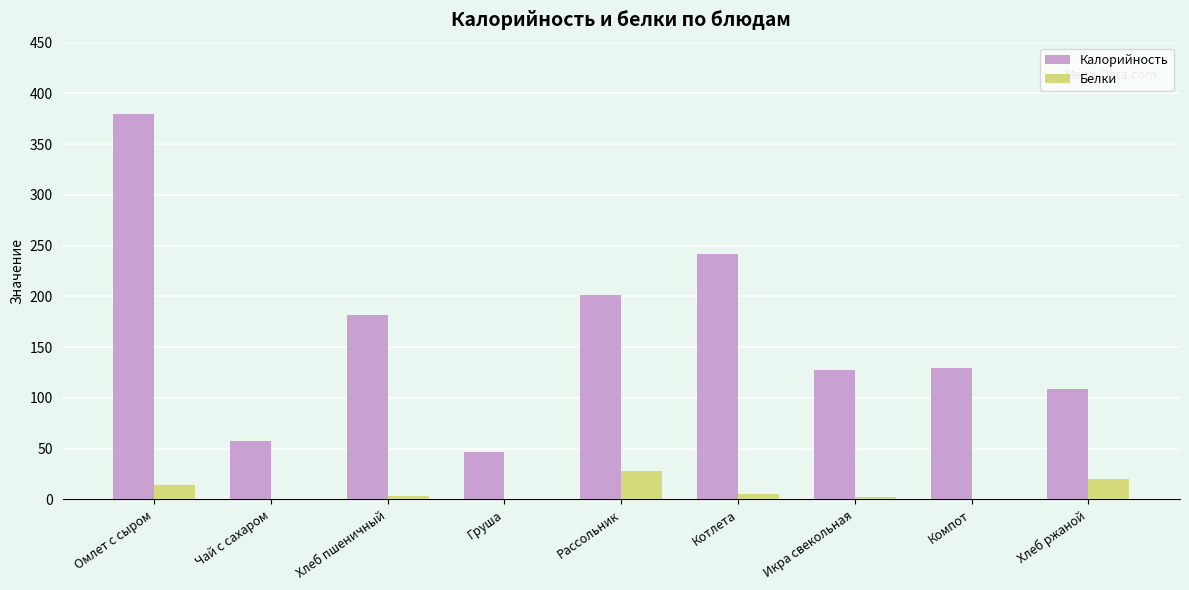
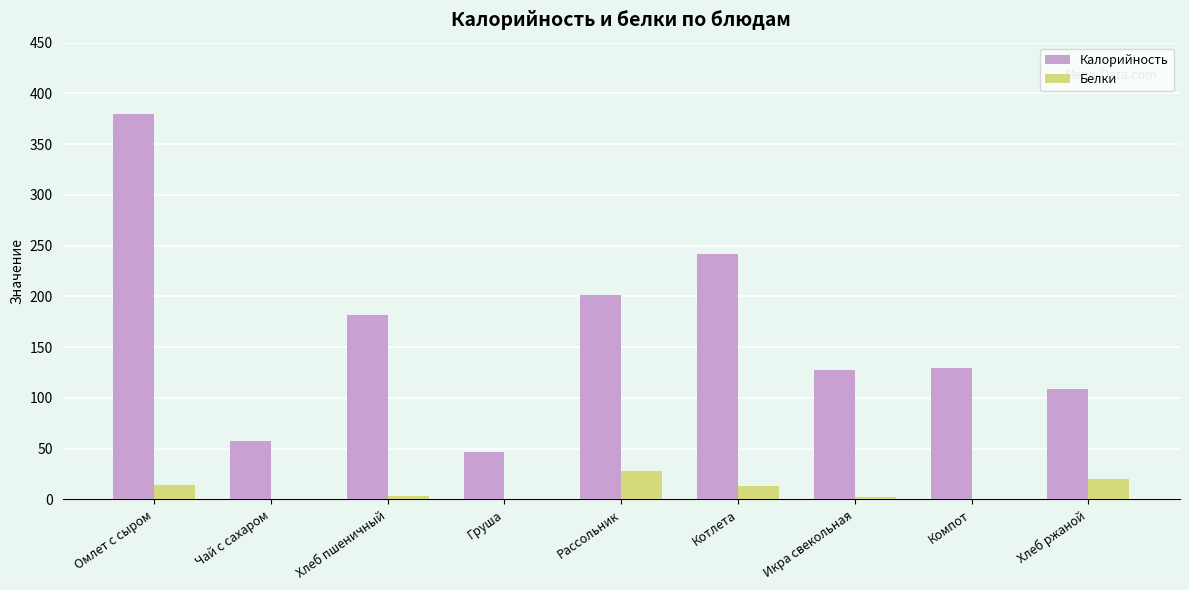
  {
    "Калорийность": {
      "Омлет с сыром": 380,
      "Чай с сахаром": 57,
      "Хлеб пшеничный": 182,
      "Груша": 47,
      "Рассольник": 201,
      "Котлета": 242,
      "Икра свекольная": 127,
      "Компот": 129,
      "Хлеб ржаной": 109
    },
    "Белки": {
      "Омлет с сыром": 14,
      "Хлеб пшеничный": 3,
      "Груша": 0,
      "Рассольник": 28,
-     "Котлета": 5,
+     "Котлета": 13,
      "Компот": 0,
      "Хлеб ржаной": 20
    }
  }
